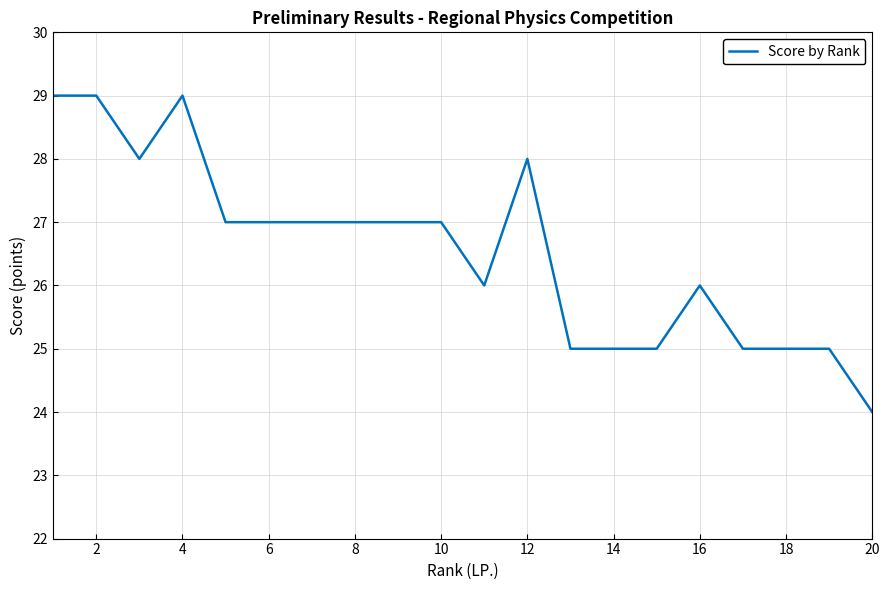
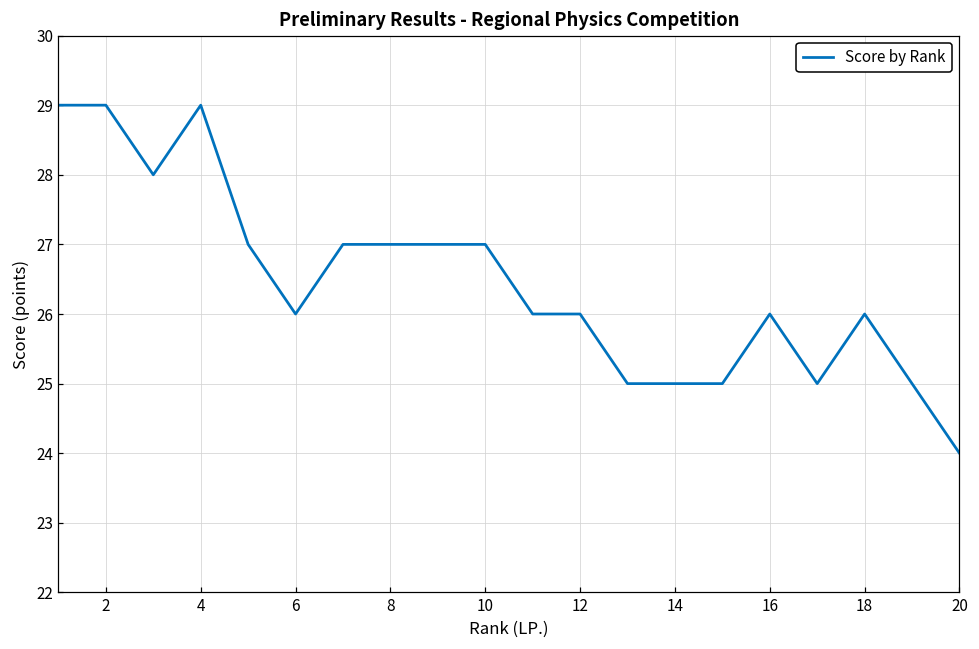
  {
    "2": 29,
    "4": 29,
-   "6": 27,
+   "6": 26,
    "8": 27,
    "10": 27,
-   "12": 28,
+   "12": 26,
    "14": 25,
    "16": 26,
-   "18": 25,
+   "18": 26,
    "20": 24
  }
